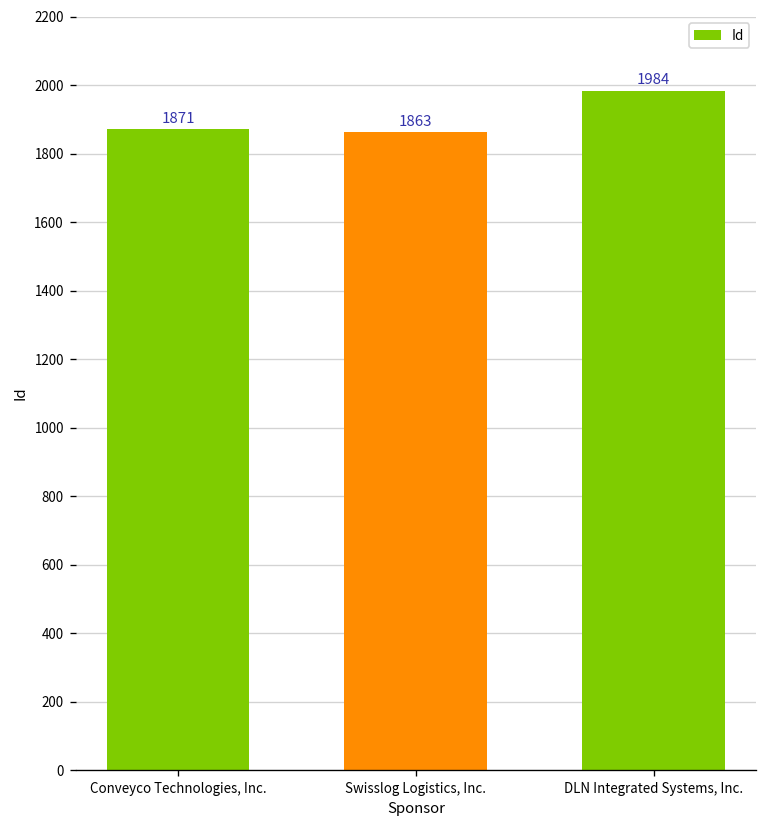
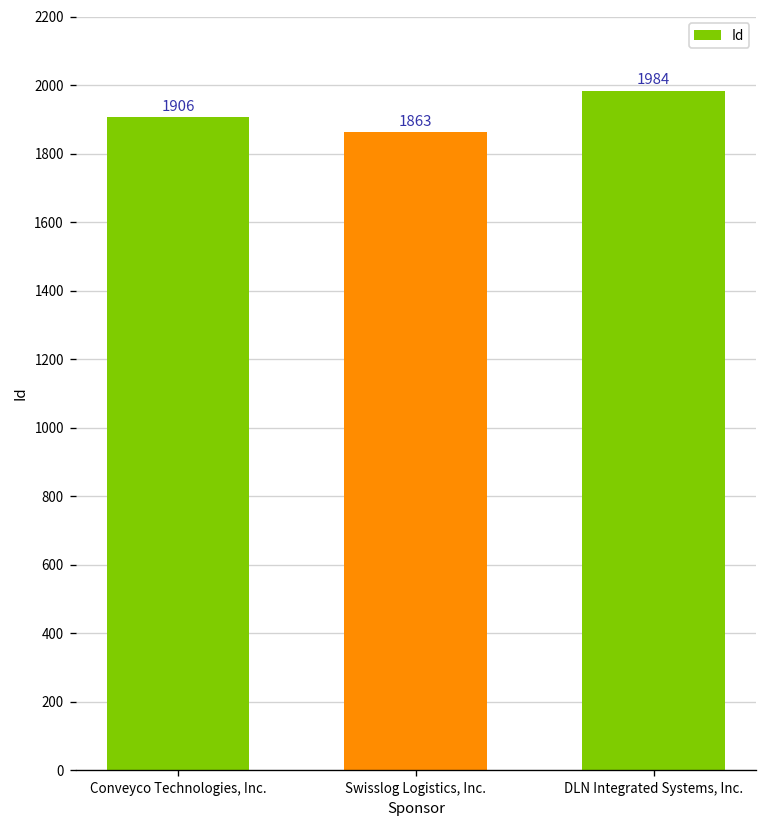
  {
-   "Conveyco Technologies, Inc.": 1871,
+   "Conveyco Technologies, Inc.": 1906,
    "Swisslog Logistics, Inc.": 1863,
    "DLN Integrated Systems, Inc.": 1984
  }
